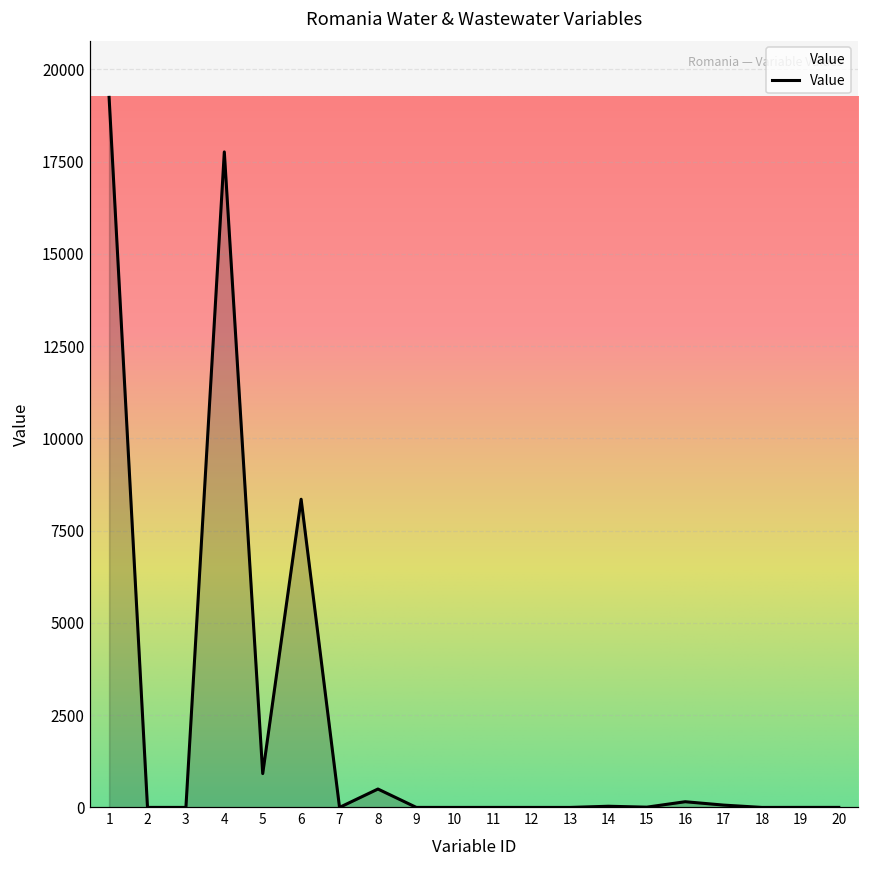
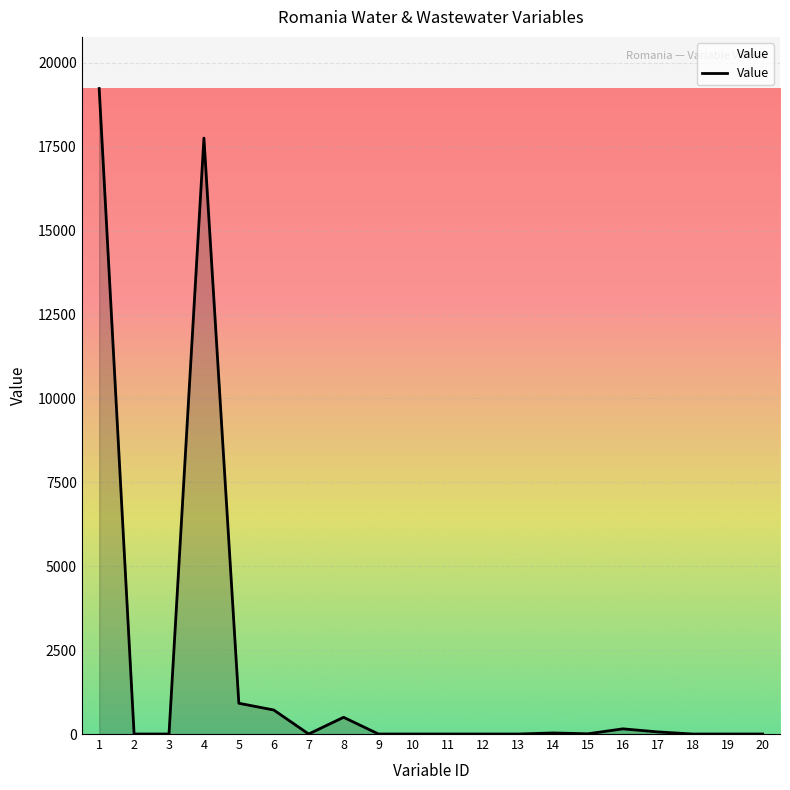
  {
    "1": 19200,
    "2": 0,
    "3": 0,
    "4": 17800,
    "5": 900,
-   "6": 8400,
+   "6": 700,
    "7": 0,
    "8": 500,
    "9": 0,
    "10": 0,
    "11": 0,
    "12": 0,
    "13": 0,
    "14": 0,
    "15": 0,
    "16": 200,
    "17": 100,
    "18": 0,
    "19": 0,
    "20": 0
  }
